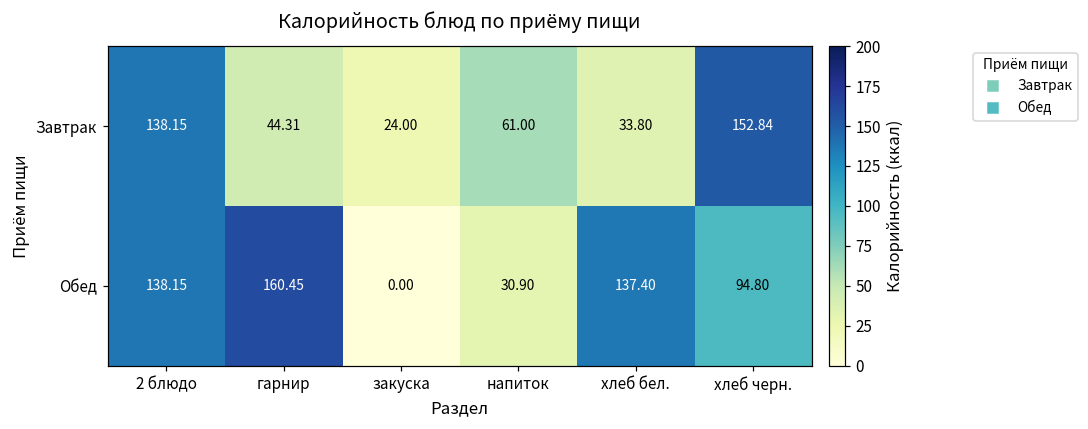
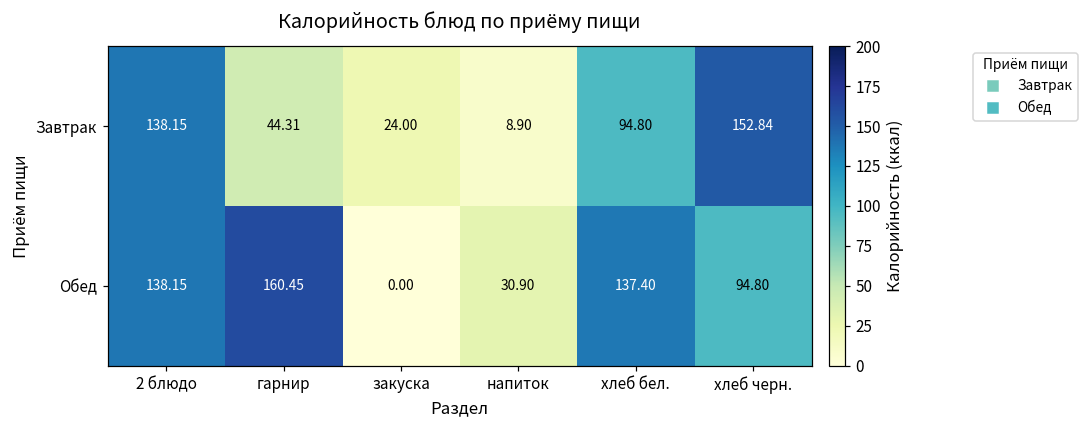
  {
    "Завтрак": {
      "2 блюдо": 138.15,
      "гарнир": 44.31,
      "закуска": 24.00,
-     "напиток": 61.00,
-     "хлеб бел.": 33.80,
+     "напиток": 8.90,
+     "хлеб бел.": 94.80,
      "хлеб черн.": 152.84
    },
    "Обед": {
      "2 блюдо": 138.15,
      "гарнир": 160.45,
      "закуска": 0.00,
      "напиток": 30.90,
      "хлеб бел.": 137.40,
      "хлеб черн.": 94.80
    }
  }
